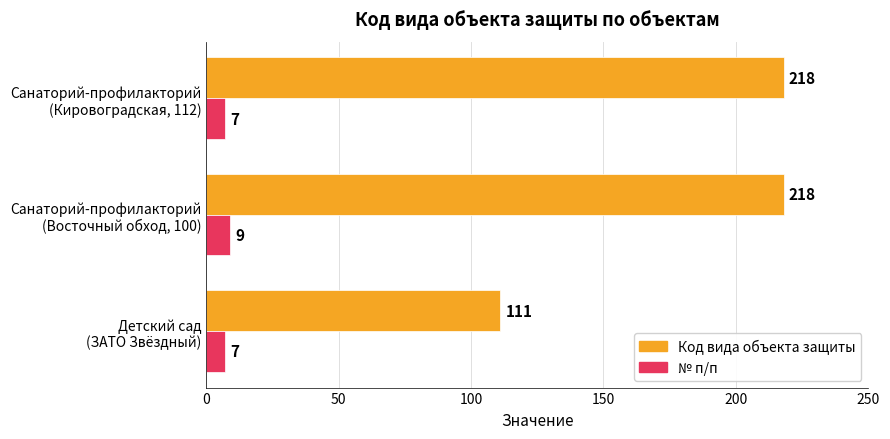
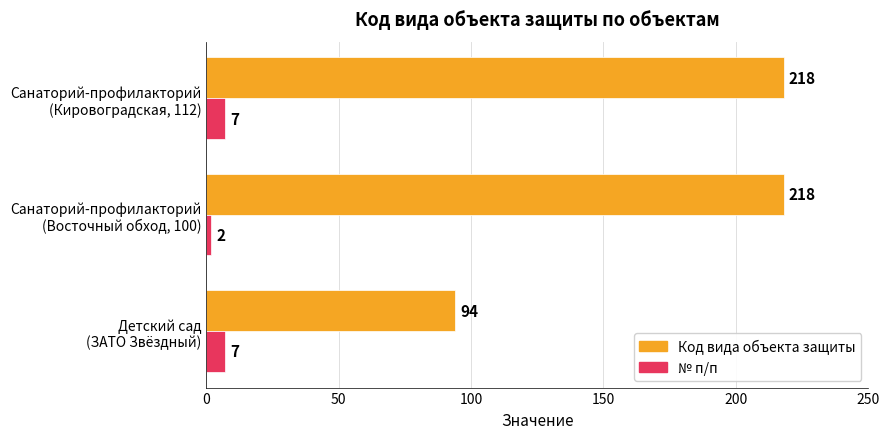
  {
    "Код вида объекта защиты": {
      "Санаторий-профилакторий (Кировоградская, 112)": 218,
      "Санаторий-профилакторий (Восточный обход, 100)": 218,
-     "Детский сад (ЗАТО Звёздный)": 111
+     "Детский сад (ЗАТО Звёздный)": 94
    },
    "№ п/п": {
      "Санаторий-профилакторий (Кировоградская, 112)": 7,
-     "Санаторий-профилакторий (Восточный обход, 100)": 9,
+     "Санаторий-профилакторий (Восточный обход, 100)": 2,
      "Детский сад (ЗАТО Звёздный)": 7
    }
  }
